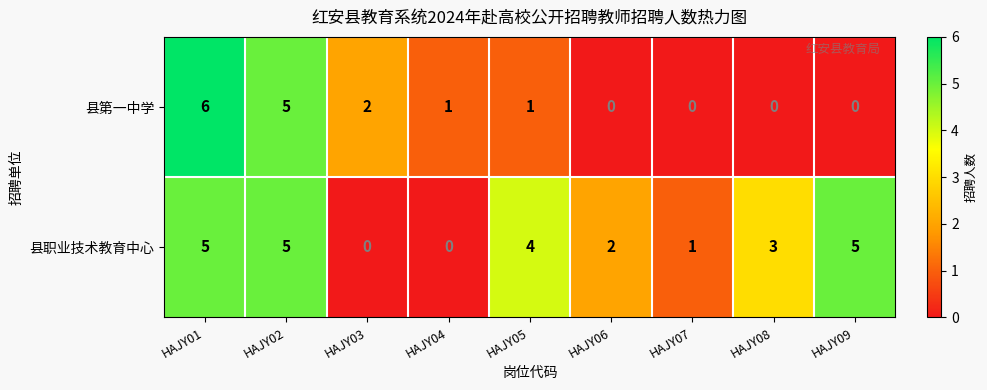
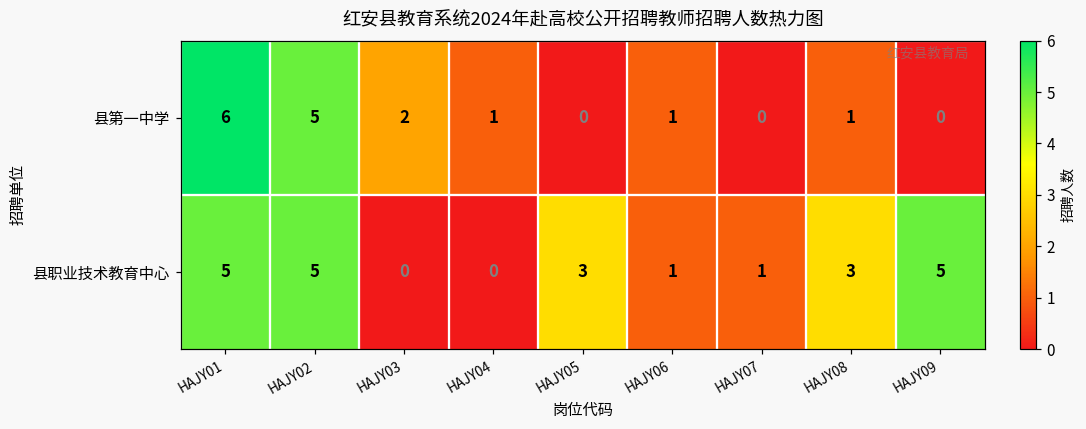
  {
    "县第一中学": {
      "HAJY01": 6,
      "HAJY02": 5,
      "HAJY03": 2,
      "HAJY04": 1,
-     "HAJY05": 1,
-     "HAJY06": 0,
+     "HAJY05": 0,
+     "HAJY06": 1,
      "HAJY07": 0,
-     "HAJY08": 0
+     "HAJY08": 1
    },
    "县职业技术教育中心": {
      "HAJY01": 5,
      "HAJY02": 5,
      "HAJY03": 0,
      "HAJY04": 0,
-     "HAJY05": 4,
-     "HAJY06": 2,
+     "HAJY05": 3,
+     "HAJY06": 1,
      "HAJY07": 1,
      "HAJY08": 3,
      "HAJY09": 5
    }
  }
